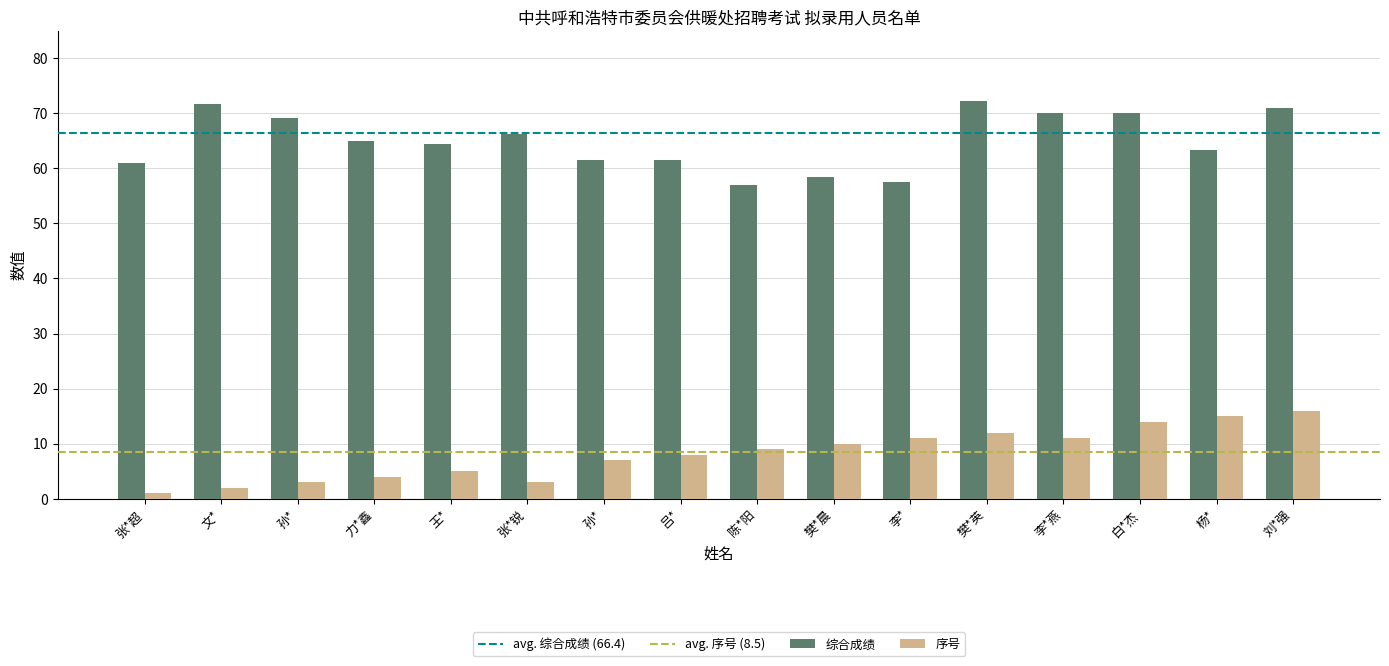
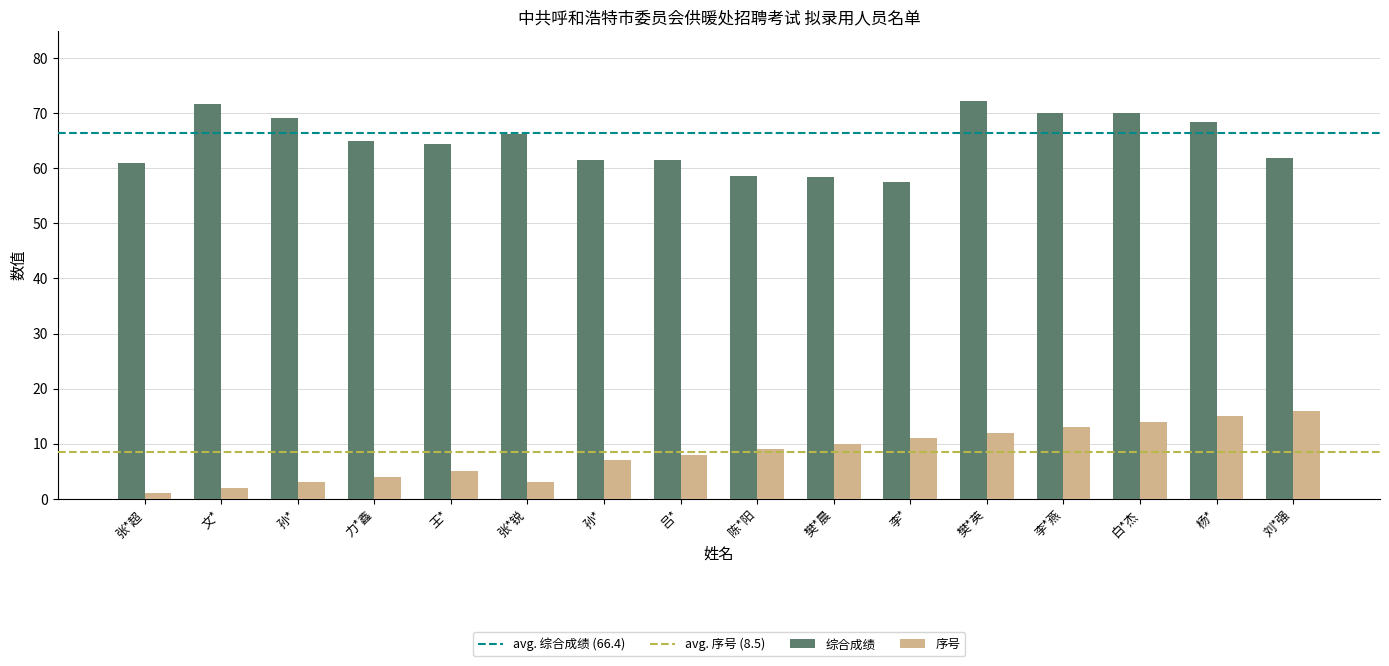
  {
    "综合成绩": {
      "张*超": 61,
      "文*": 72,
      "力*鑫": 65,
      "王*": 65,
      "张*锐": 66,
      "吕*": 62,
-     "陈*阳": 57,
+     "陈*阳": 59,
      "樊*晨": 58,
      "李*": 58,
      "樊*英": 72,
      "李*燕": 70,
      "白*杰": 70,
-     "杨*": 63,
-     "刘*强": 71
+     "杨*": 68,
+     "刘*强": 62
    },
    "序号": {
      "张*超": 1,
      "文*": 2,
      "力*鑫": 4,
      "王*": 5,
      "张*锐": 3,
      "吕*": 8,
      "陈*阳": 9,
      "樊*晨": 10,
      "李*": 11,
      "樊*英": 12,
-     "李*燕": 11,
+     "李*燕": 13,
      "白*杰": 14,
      "杨*": 15,
      "刘*强": 16
    }
  }
